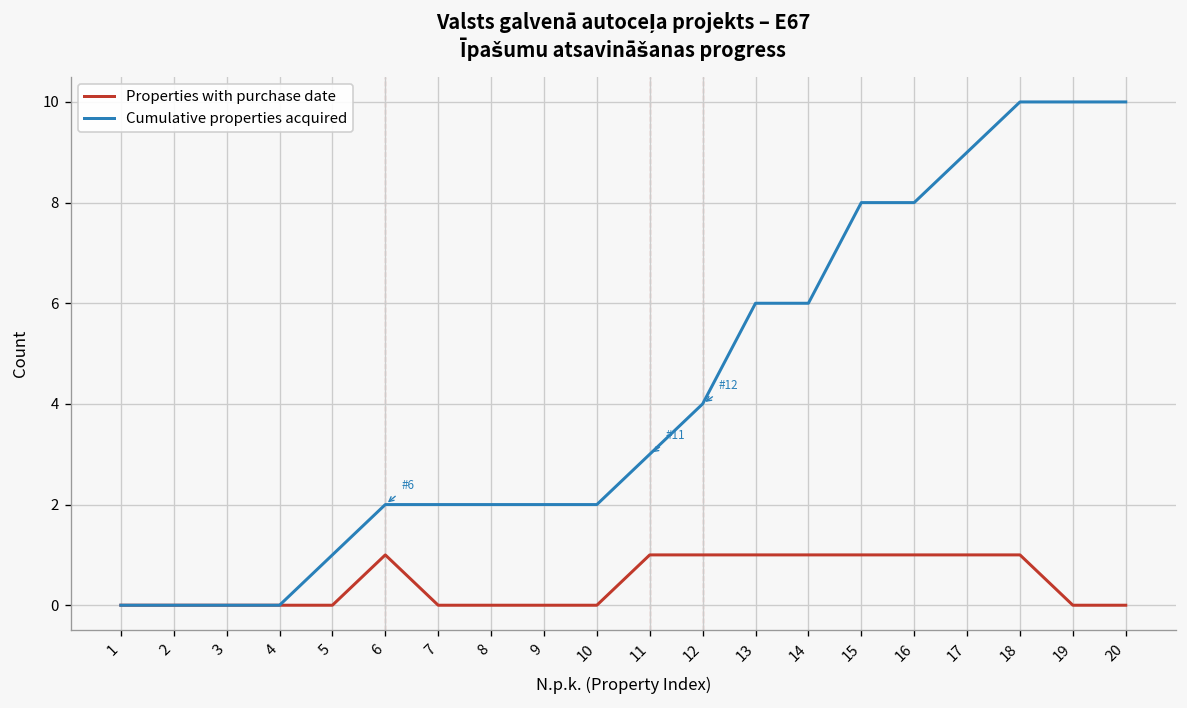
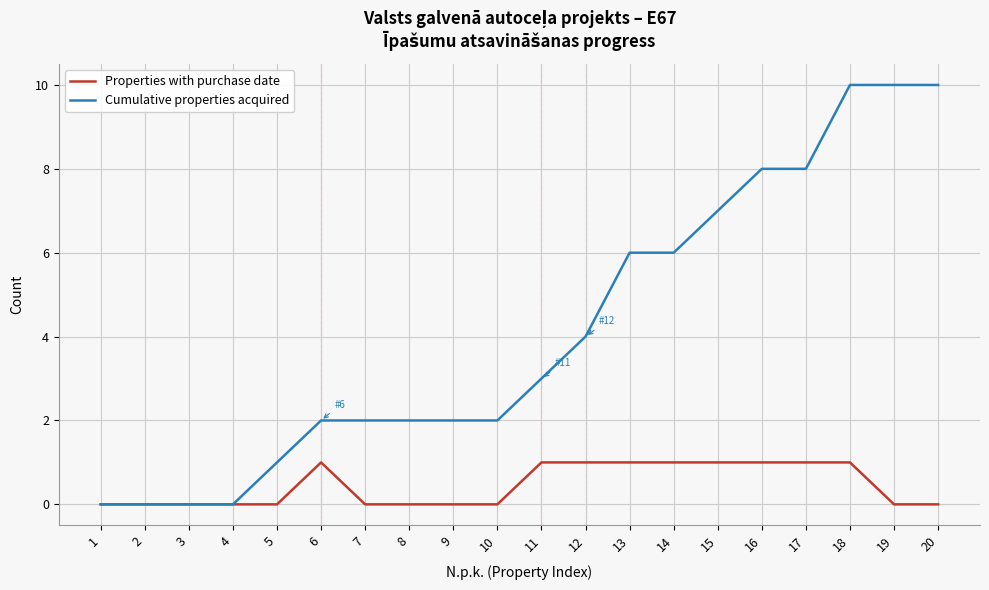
  {
    "Properties with purchase date": {
      "5": 0,
      "6": 1,
      "7": 0,
      "8": 0,
      "9": 0,
      "10": 0,
      "11": 1,
      "12": 1,
      "13": 1,
      "14": 1,
      "15": 1,
      "16": 1,
      "17": 1,
      "18": 1,
      "19": 0,
      "20": 0
    },
    "Cumulative properties acquired": {
      "5": 1,
      "7": 2,
      "8": 2,
      "9": 2,
      "10": 2,
      "13": 6,
      "14": 6,
-     "15": 8,
+     "15": 7,
      "16": 8,
-     "17": 9,
+     "17": 8,
      "18": 10,
      "19": 10,
      "20": 10
    }
  }
